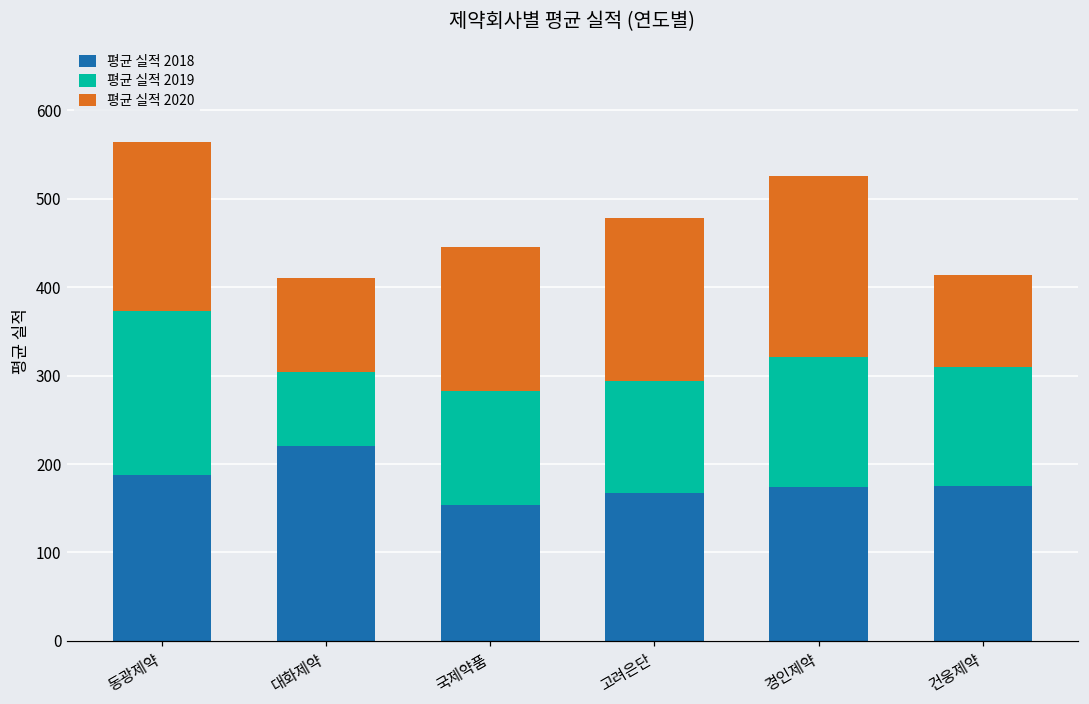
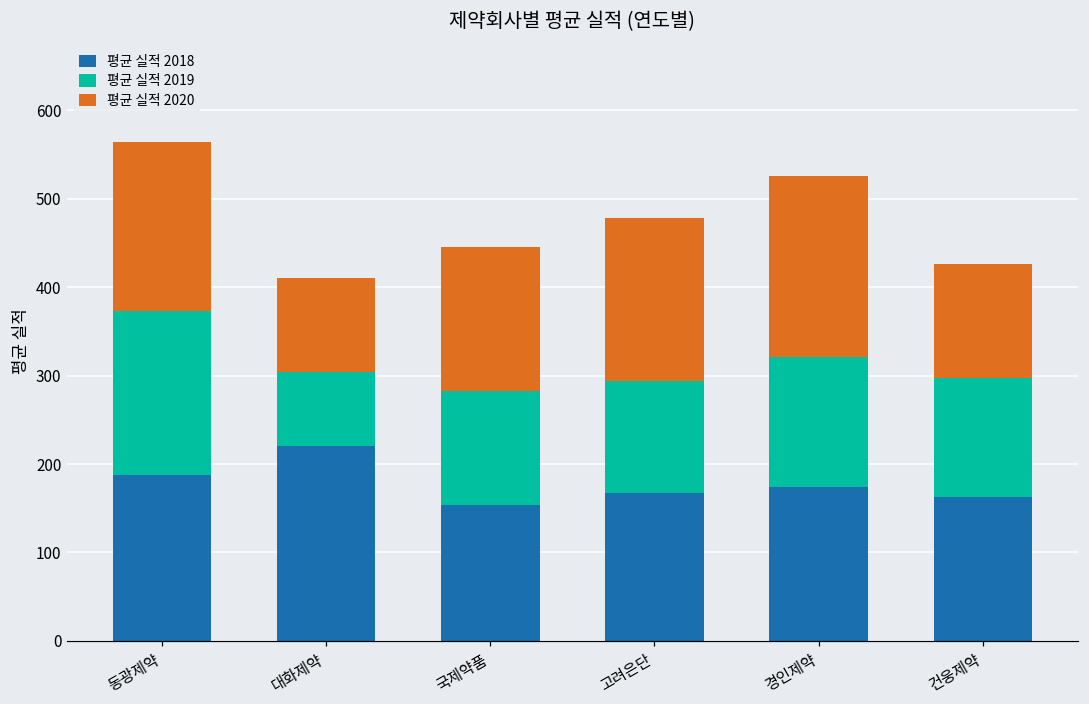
  {
    "평균 실적 2018": {
      "동광제약": 190,
      "대화제약": 220,
      "국제약품": 150,
      "고려은단": 170,
      "경인제약": 170,
-     "건웅제약": 170
+     "건웅제약": 160
    },
    "평균 실적 2019": {
      "동광제약": 190,
      "대화제약": 80,
      "국제약품": 130,
      "고려은단": 130,
      "경인제약": 150,
      "건웅제약": 130
    },
    "평균 실적 2020": {
      "동광제약": 190,
      "대화제약": 110,
      "국제약품": 160,
      "고려은단": 180,
      "경인제약": 210,
-     "건웅제약": 100
+     "건웅제약": 130
    }
  }
